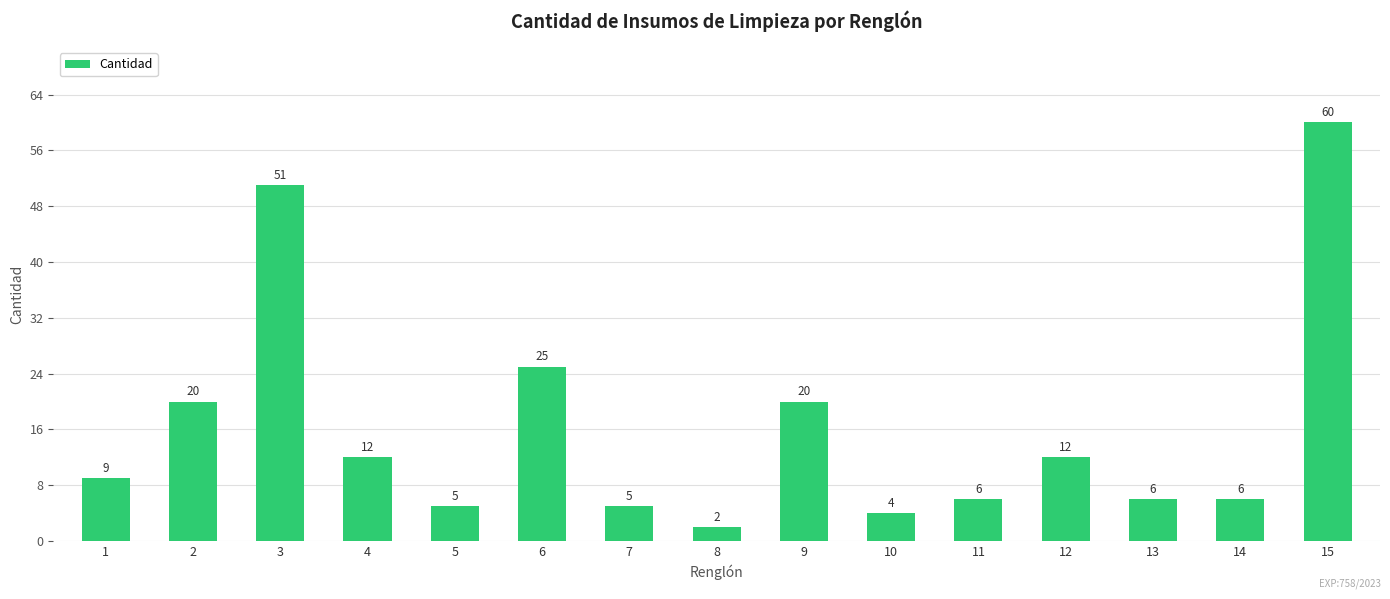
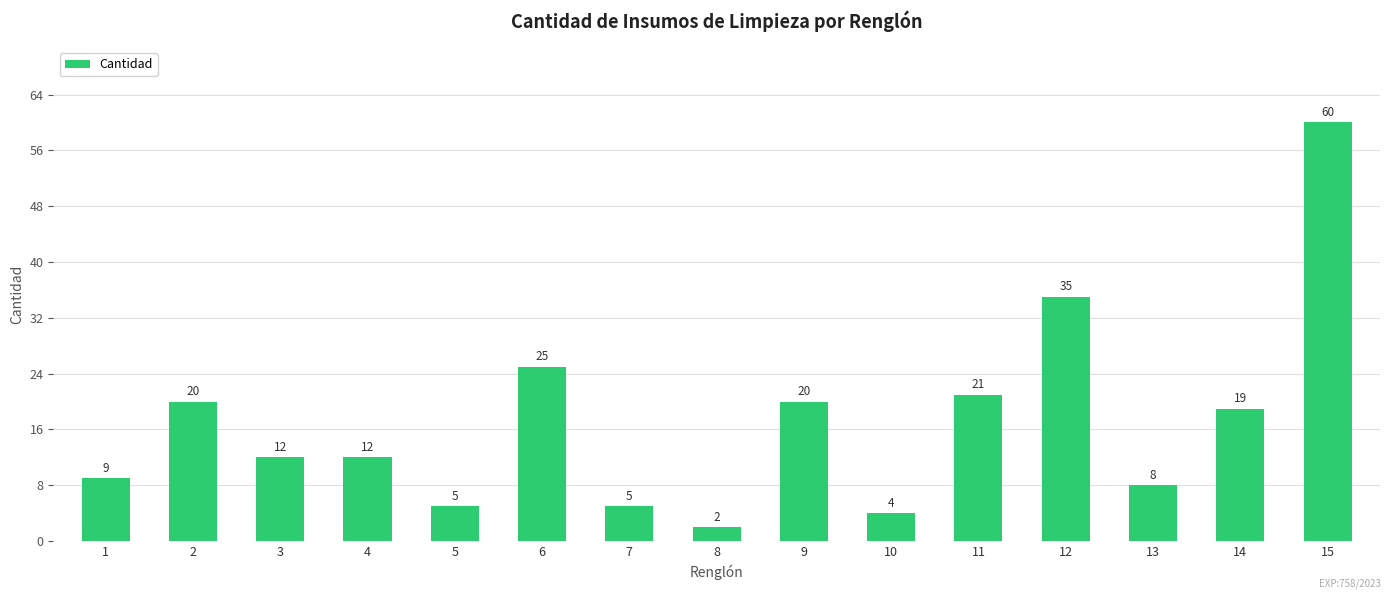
  {
    "1": 9,
    "2": 20,
-   "3": 51,
+   "3": 12,
    "4": 12,
    "5": 5,
    "6": 25,
    "7": 5,
    "8": 2,
    "9": 20,
    "10": 4,
-   "11": 6,
-   "12": 12,
-   "13": 6,
-   "14": 6,
+   "11": 21,
+   "12": 35,
+   "13": 8,
+   "14": 19,
    "15": 60
  }
